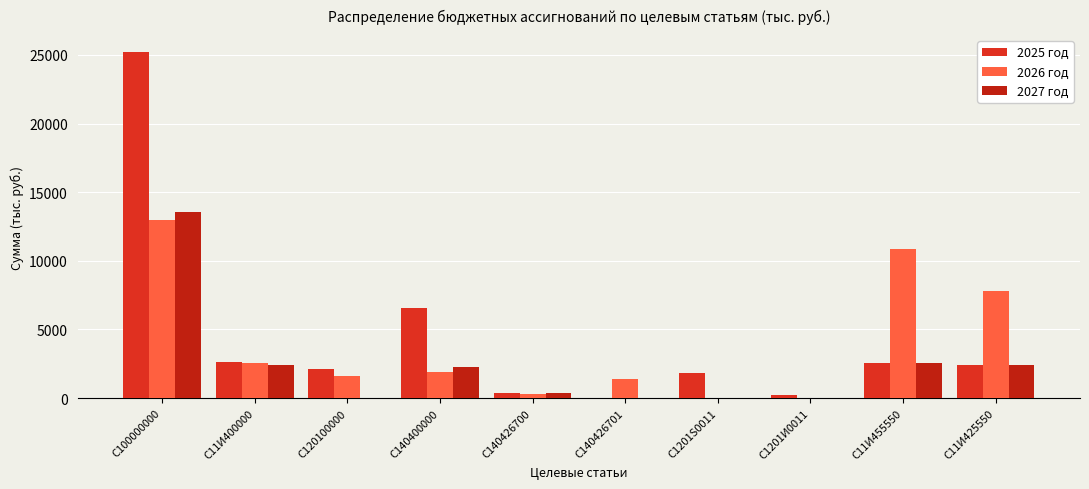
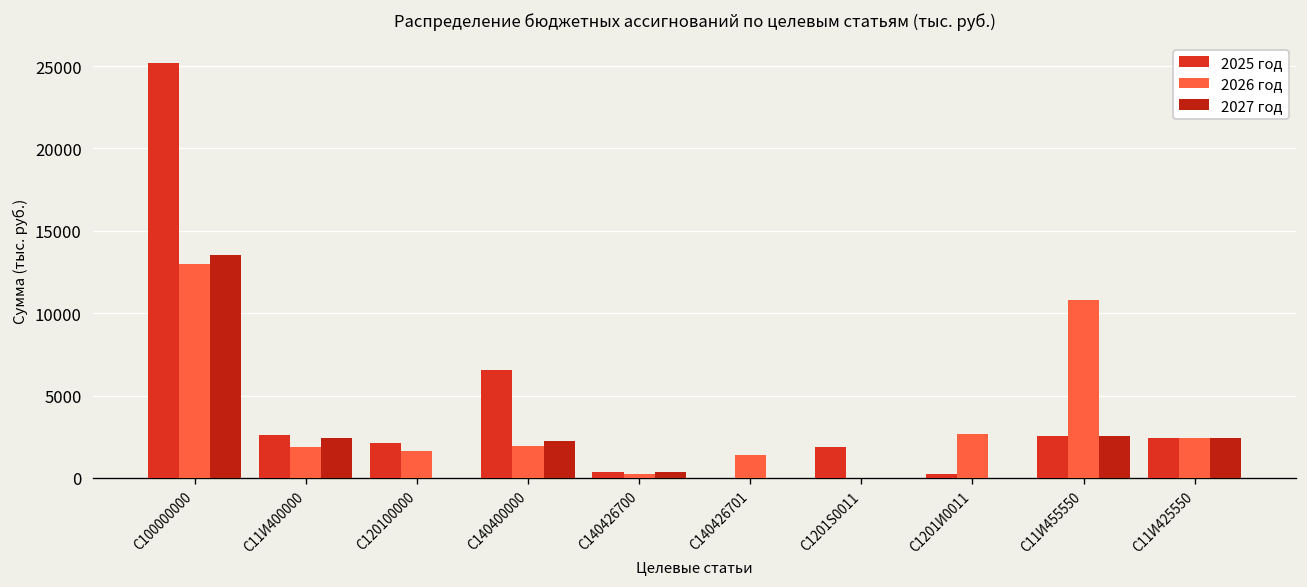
  {
    "2026 год": {
      "С100000000": 13000,
-     "С11И400000": 2500,
+     "С11И400000": 1900,
      "С120100000": 1600,
      "С140400000": 1900,
      "С140426700": 300,
      "С140426701": 1400,
      "С1201S0011": 0,
-     "С1201И0011": 0,
+     "С1201И0011": 2700,
      "С11И455550": 10800,
-     "С11И425550": 7800
+     "С11И425550": 2400
    }
  }
